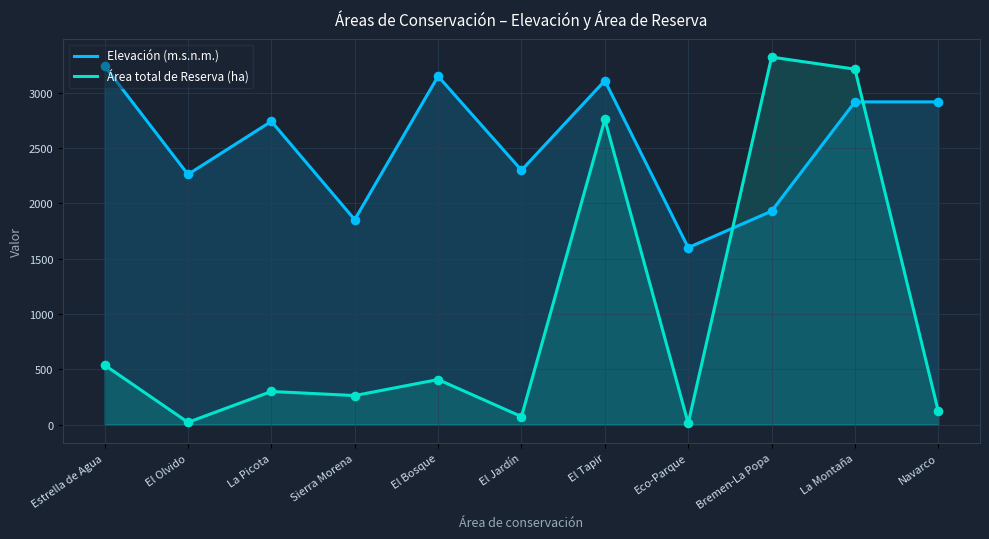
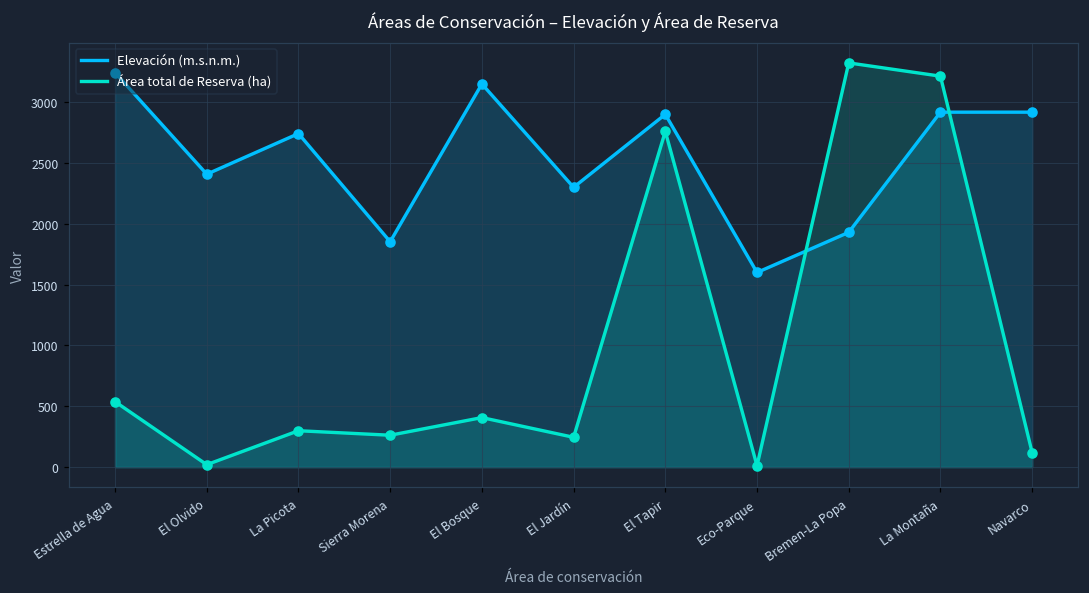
  {
    "Elevación (m.s.n.m.)": {
-     "El Olvido": 2260,
+     "El Olvido": 2410,
      "La Picota": 2740,
      "Sierra Morena": 1850,
      "El Bosque": 3150,
      "El Jardín": 2300,
-     "El Tapir": 3110,
+     "El Tapir": 2900,
      "Eco-Parque": 1600,
      "Bremen-La Popa": 1930,
      "La Montaña": 2920,
      "Navarco": 2920
    },
    "Área total de Reserva (ha)": {
      "Estrella de Agua": 540,
      "El Olvido": 20,
      "La Picota": 300,
      "Sierra Morena": 260,
      "El Bosque": 410,
-     "El Jardín": 70,
+     "El Jardín": 250,
      "El Tapir": 2760,
      "Eco-Parque": 10,
      "Bremen-La Popa": 3320,
      "La Montaña": 3210,
      "Navarco": 120
    }
  }
